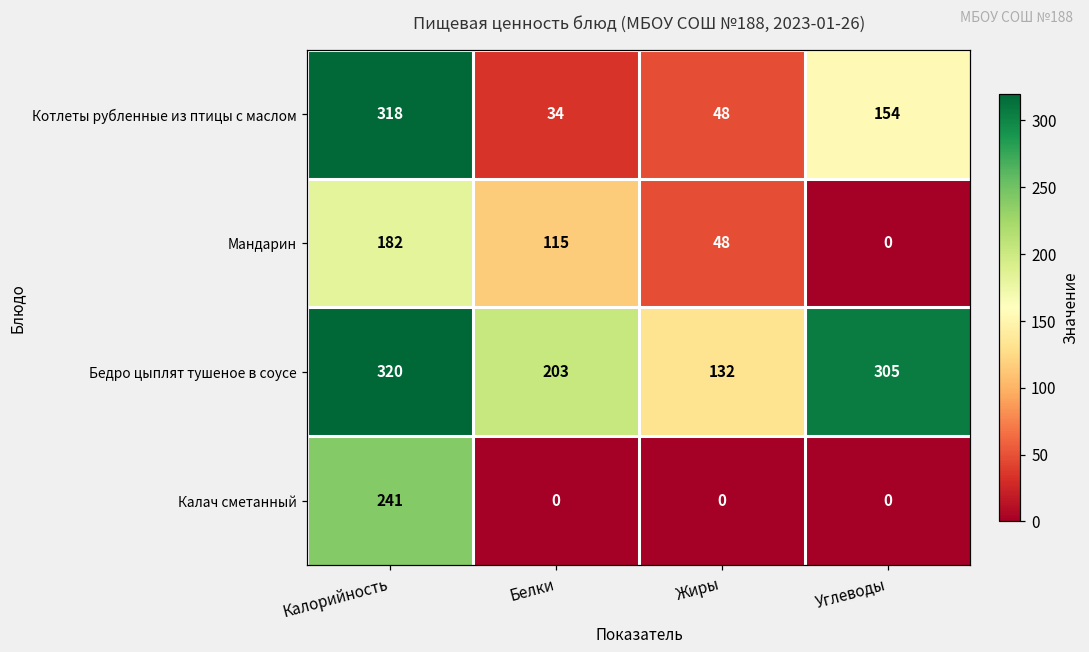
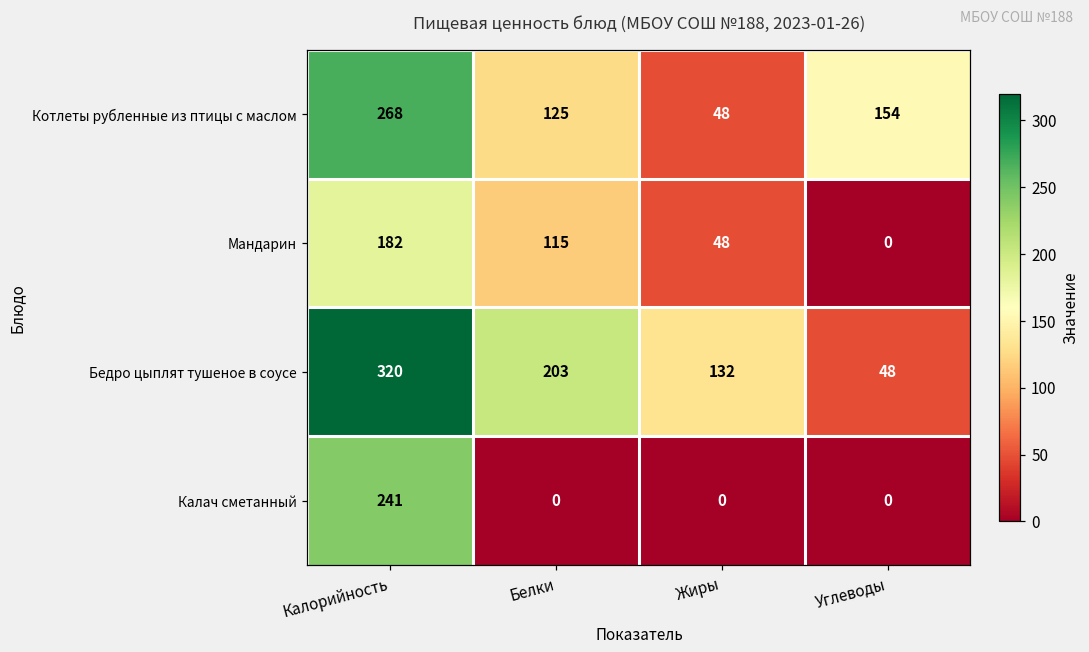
  {
    "Котлеты рубленные из птицы с маслом": {
-     "Калорийность": 318,
-     "Белки": 34,
+     "Калорийность": 268,
+     "Белки": 125,
      "Жиры": 48,
      "Углеводы": 154
    },
    "Мандарин": {
      "Калорийность": 182,
      "Белки": 115,
      "Жиры": 48,
      "Углеводы": 0
    },
    "Бедро цыплят тушеное в соусе": {
      "Калорийность": 320,
      "Белки": 203,
      "Жиры": 132,
-     "Углеводы": 305
+     "Углеводы": 48
    },
    "Калач сметанный": {
      "Калорийность": 241,
      "Белки": 0,
      "Жиры": 0,
      "Углеводы": 0
    }
  }
